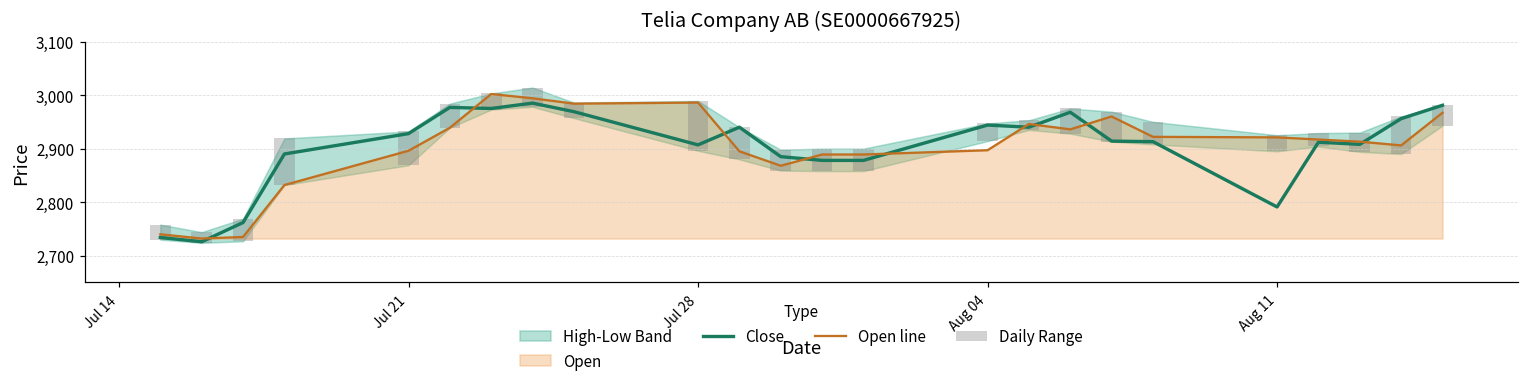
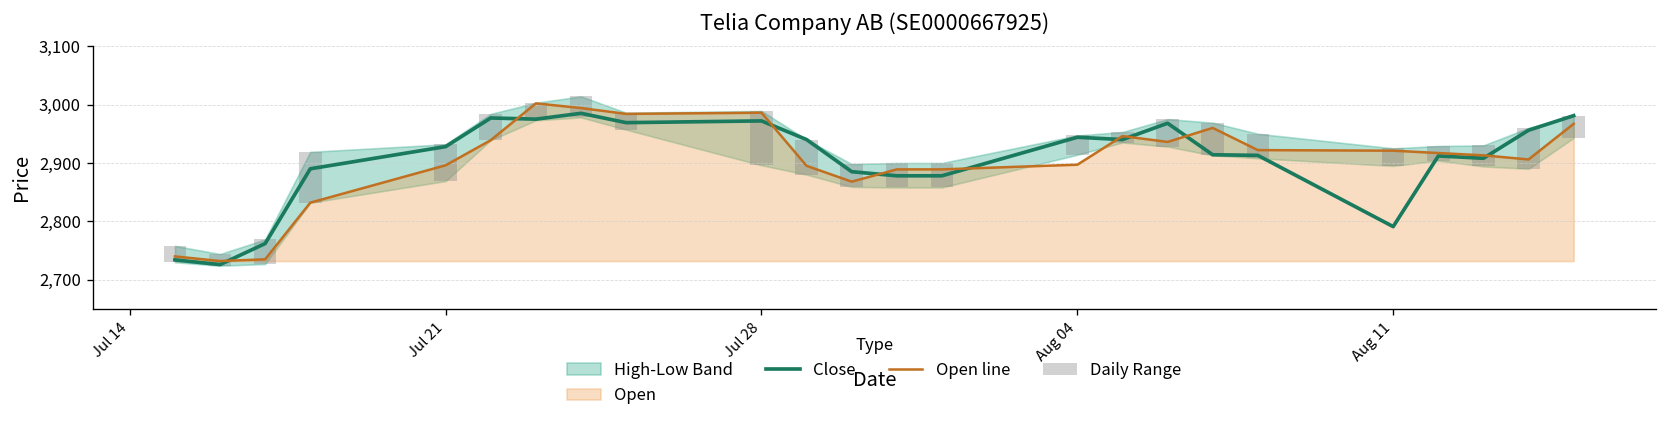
  {
    "Close": {
-     "Jul 28": "2,910",
+     "Jul 28": "2,970",
      "Aug 11": "2,790"
    },
    "Open": {
      "Jul 21": "2,900",
      "Aug 04": "2,900"
    }
  }
